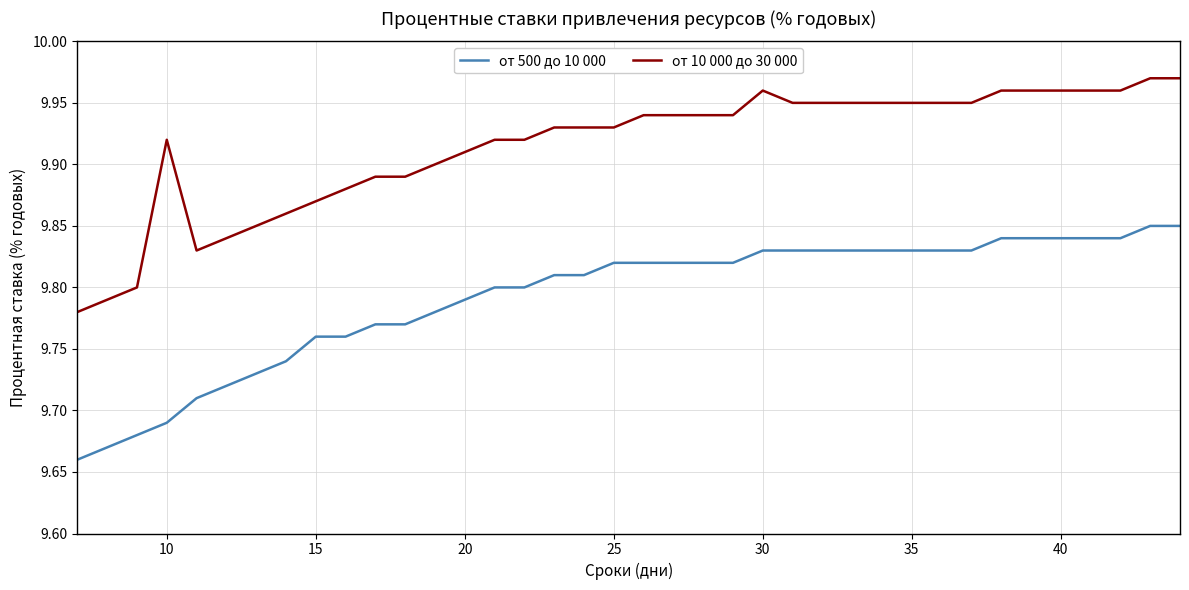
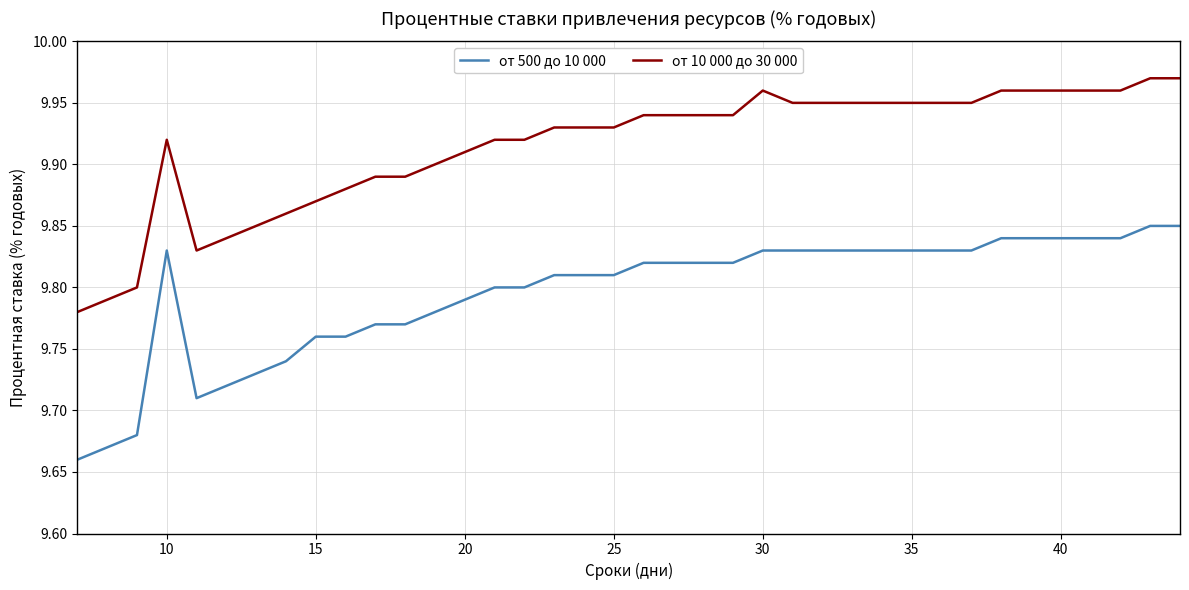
  {
    "от 500 до 10 000": {
-     "10": 9.69,
+     "10": 9.83,
      "15": 9.76,
      "20": 9.79,
-     "25": 9.82,
+     "25": 9.81,
      "30": 9.83,
      "35": 9.83,
      "40": 9.84
    },
    "от 10 000 до 30 000": {
      "10": 9.92,
      "15": 9.87,
      "20": 9.91,
      "25": 9.93,
      "30": 9.96,
      "35": 9.95,
      "40": 9.96
    }
  }
